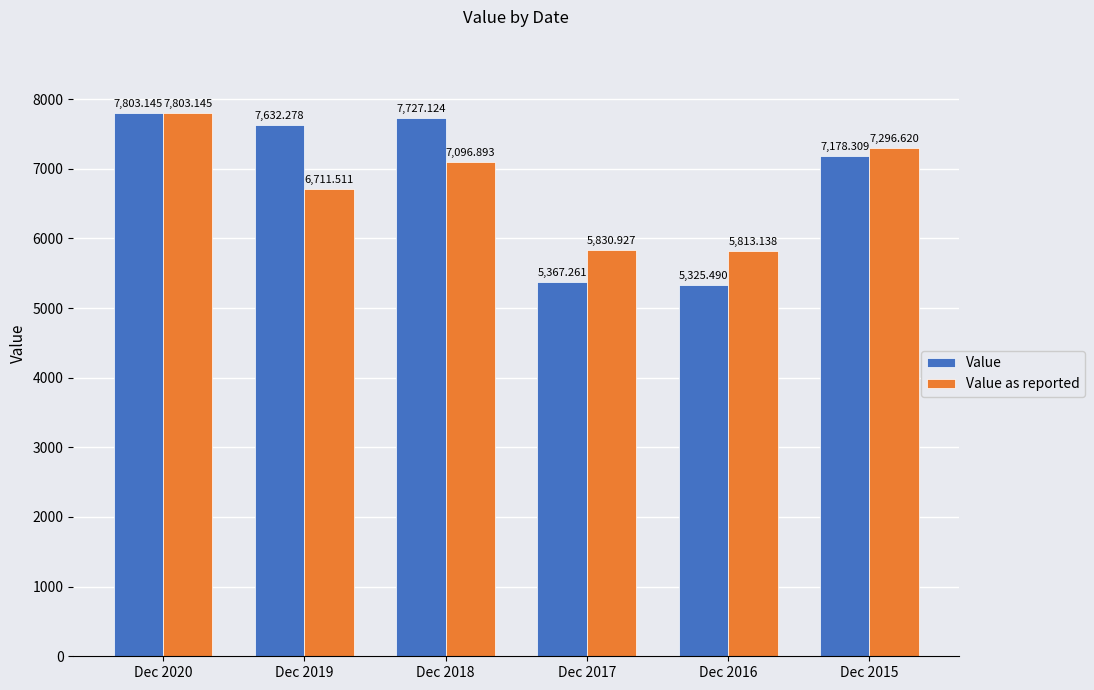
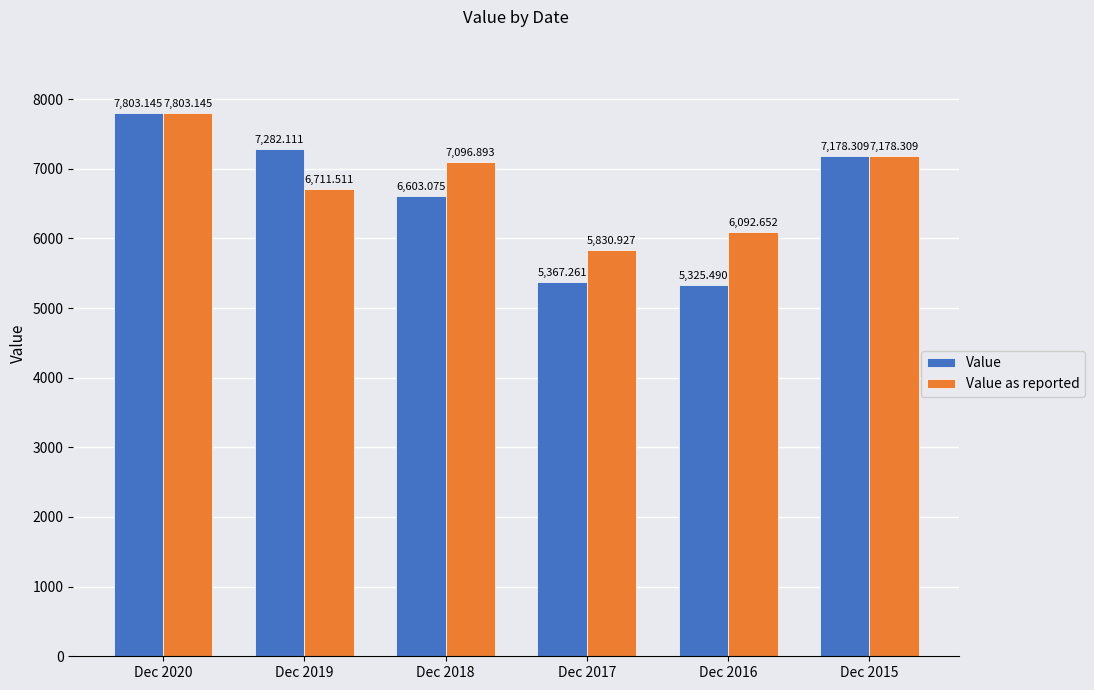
  {
    "Value": {
      "Dec 2020": "7,803.145",
-     "Dec 2019": "7,632.278",
-     "Dec 2018": "7,727.124",
+     "Dec 2019": "7,282.111",
+     "Dec 2018": "6,603.075",
      "Dec 2017": "5,367.261",
      "Dec 2016": "5,325.490",
      "Dec 2015": "7,178.309"
    },
    "Value as reported": {
      "Dec 2020": "7,803.145",
      "Dec 2019": "6,711.511",
      "Dec 2018": "7,096.893",
      "Dec 2017": "5,830.927",
-     "Dec 2016": "5,813.138",
-     "Dec 2015": "7,296.620"
+     "Dec 2016": "6,092.652",
+     "Dec 2015": "7,178.309"
    }
  }
